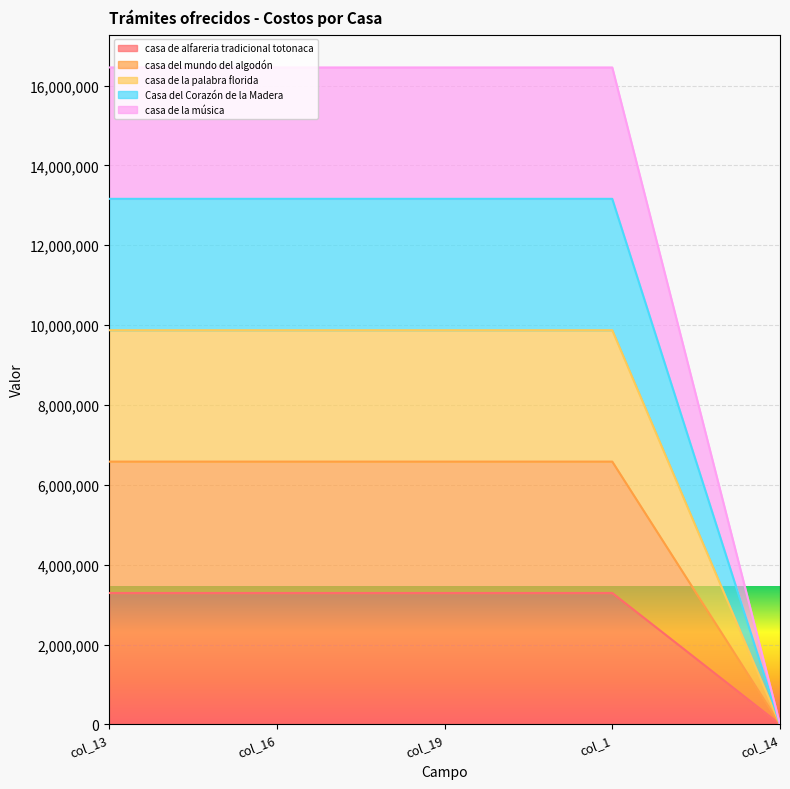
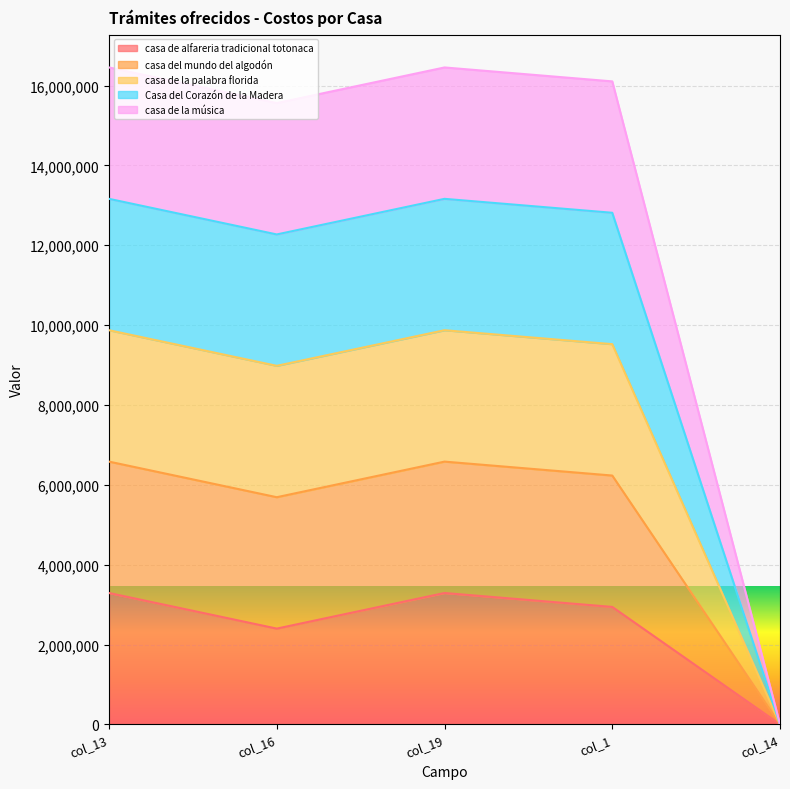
  {
    "casa de alfareria tradicional totonaca": {
      "col_13": "3,300,000",
-     "col_16": "3,300,000",
+     "col_16": "2,400,000",
      "col_19": "3,300,000",
-     "col_1": "3,300,000"
+     "col_1": "2,900,000"
    },
    "Casa del Corazón de la Madera": {
      "col_13": "3,300,000",
      "col_16": "3,300,000",
      "col_19": "3,300,000",
      "col_1": "3,300,000"
    },
    "casa de la música": {
      "col_13": "3,300,000",
      "col_19": "3,300,000",
      "col_1": "3,300,000"
    }
  }
